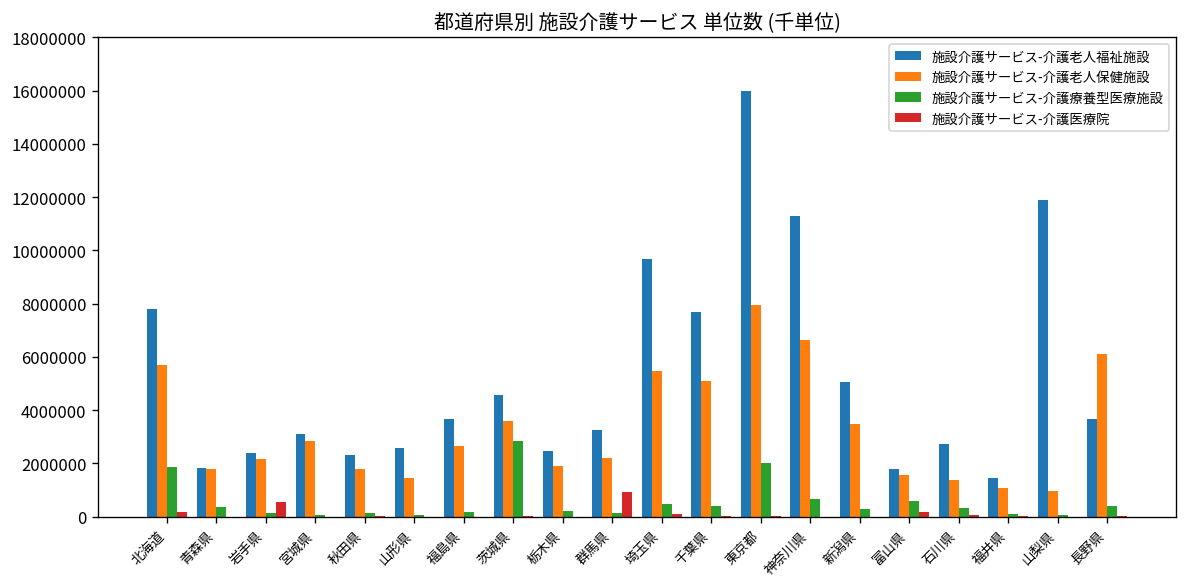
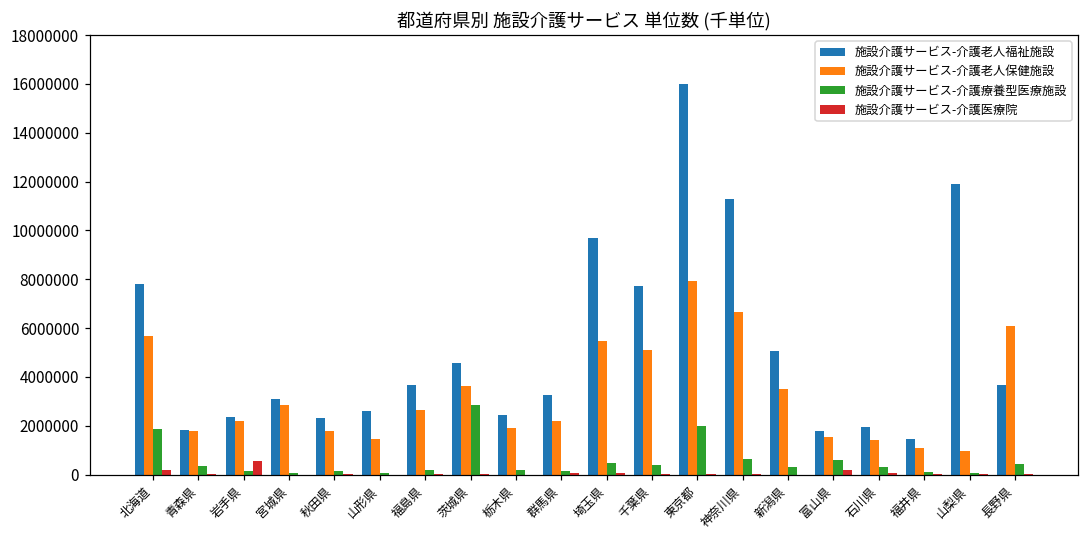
  {
    "施設介護サービス-介護老人福祉施設": {
      "北海道": 7800000,
      "青森県": 1800000,
      "岩手県": 2400000,
      "宮城県": 3100000,
      "秋田県": 2300000,
      "山形県": 2600000,
      "福島県": 3700000,
      "茨城県": 4600000,
      "栃木県": 2400000,
      "群馬県": 3300000,
      "埼玉県": 9700000,
      "千葉県": 7700000,
      "東京都": 16000000,
      "神奈川県": 11300000,
      "新潟県": 5100000,
      "富山県": 1800000,
-     "石川県": 2700000,
+     "石川県": 1900000,
      "福井県": 1500000,
      "山梨県": 11900000,
      "長野県": 3700000
    },
    "施設介護サービス-介護老人保健施設": {
      "北海道": 5700000,
      "青森県": 1800000,
      "岩手県": 2200000,
      "宮城県": 2900000,
      "秋田県": 1800000,
      "山形県": 1400000,
      "福島県": 2600000,
      "茨城県": 3600000,
      "栃木県": 1900000,
      "群馬県": 2200000,
      "埼玉県": 5500000,
      "千葉県": 5100000,
      "東京都": 7900000,
      "神奈川県": 6600000,
      "新潟県": 3500000,
      "富山県": 1600000,
      "石川県": 1400000,
      "福井県": 1100000,
      "山梨県": 1000000,
      "長野県": 6100000
    },
    "施設介護サービス-介護療養型医療施設": {
      "北海道": 1900000,
      "青森県": 400000,
      "岩手県": 100000,
      "秋田県": 200000,
      "福島県": 200000,
      "茨城県": 2800000,
      "栃木県": 200000,
      "群馬県": 100000,
      "埼玉県": 500000,
      "千葉県": 400000,
      "東京都": 2000000,
      "神奈川県": 700000,
      "新潟県": 300000,
      "富山県": 600000,
      "石川県": 300000,
      "福井県": 100000,
      "長野県": 400000
    },
    "施設介護サービス-介護医療院": {
      "北海道": 200000,
      "岩手県": 600000,
      "宮城県": 0,
-     "群馬県": 900000,
+     "群馬県": 100000,
      "富山県": 200000
    }
  }
